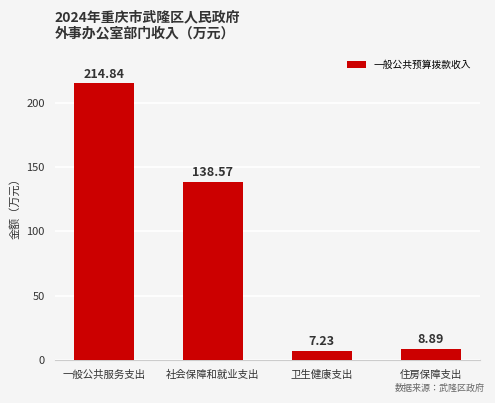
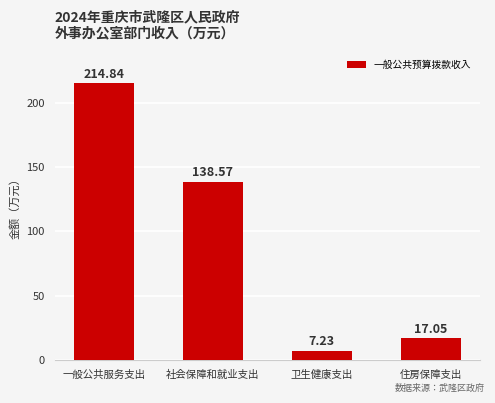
  {
    "一般公共服务支出": 214.84,
    "社会保障和就业支出": 138.57,
    "卫生健康支出": 7.23,
-   "住房保障支出": 8.89
+   "住房保障支出": 17.05
  }
